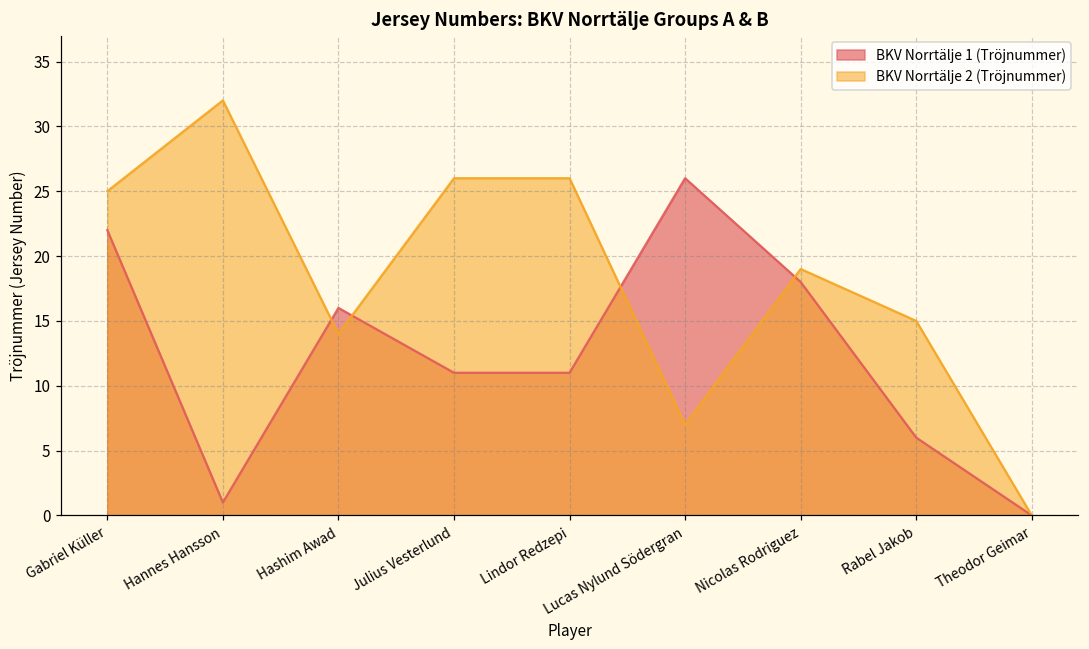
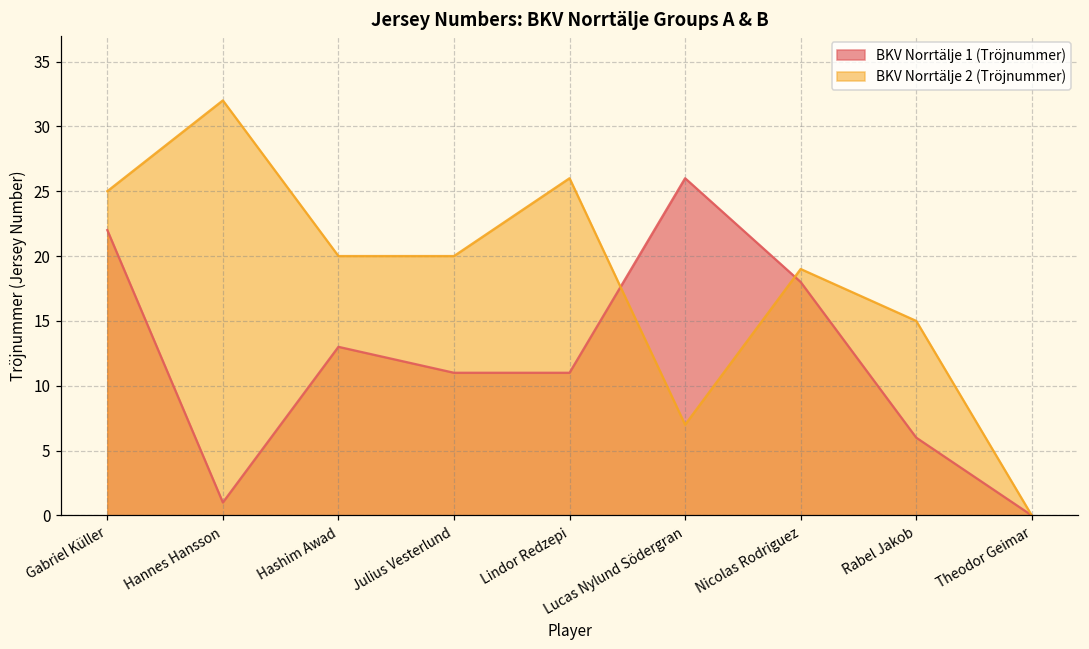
  {
    "BKV Norrtälje 1 (Tröjnummer)": {
      "Gabriel Küller": 22,
      "Hannes Hansson": 1,
-     "Hashim Awad": 16,
+     "Hashim Awad": 13,
      "Julius Vesterlund": 11,
      "Lindor Redzepi": 11,
      "Lucas Nylund Södergran": 26,
      "Nicolas Rodriguez": 18,
      "Rabel Jakob": 6
    },
    "BKV Norrtälje 2 (Tröjnummer)": {
      "Gabriel Küller": 25,
      "Hannes Hansson": 32,
-     "Hashim Awad": 14,
-     "Julius Vesterlund": 26,
+     "Hashim Awad": 20,
+     "Julius Vesterlund": 20,
      "Lindor Redzepi": 26,
      "Lucas Nylund Södergran": 7,
      "Nicolas Rodriguez": 19,
      "Rabel Jakob": 15
    }
  }
